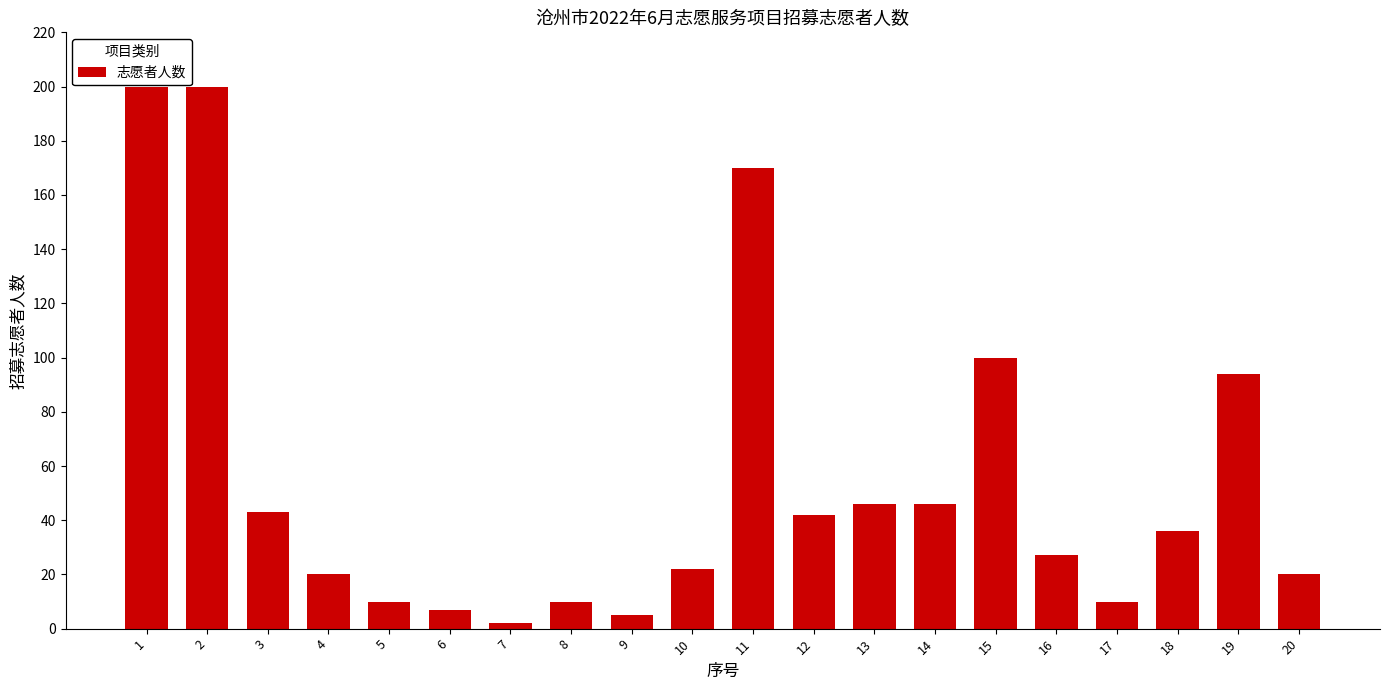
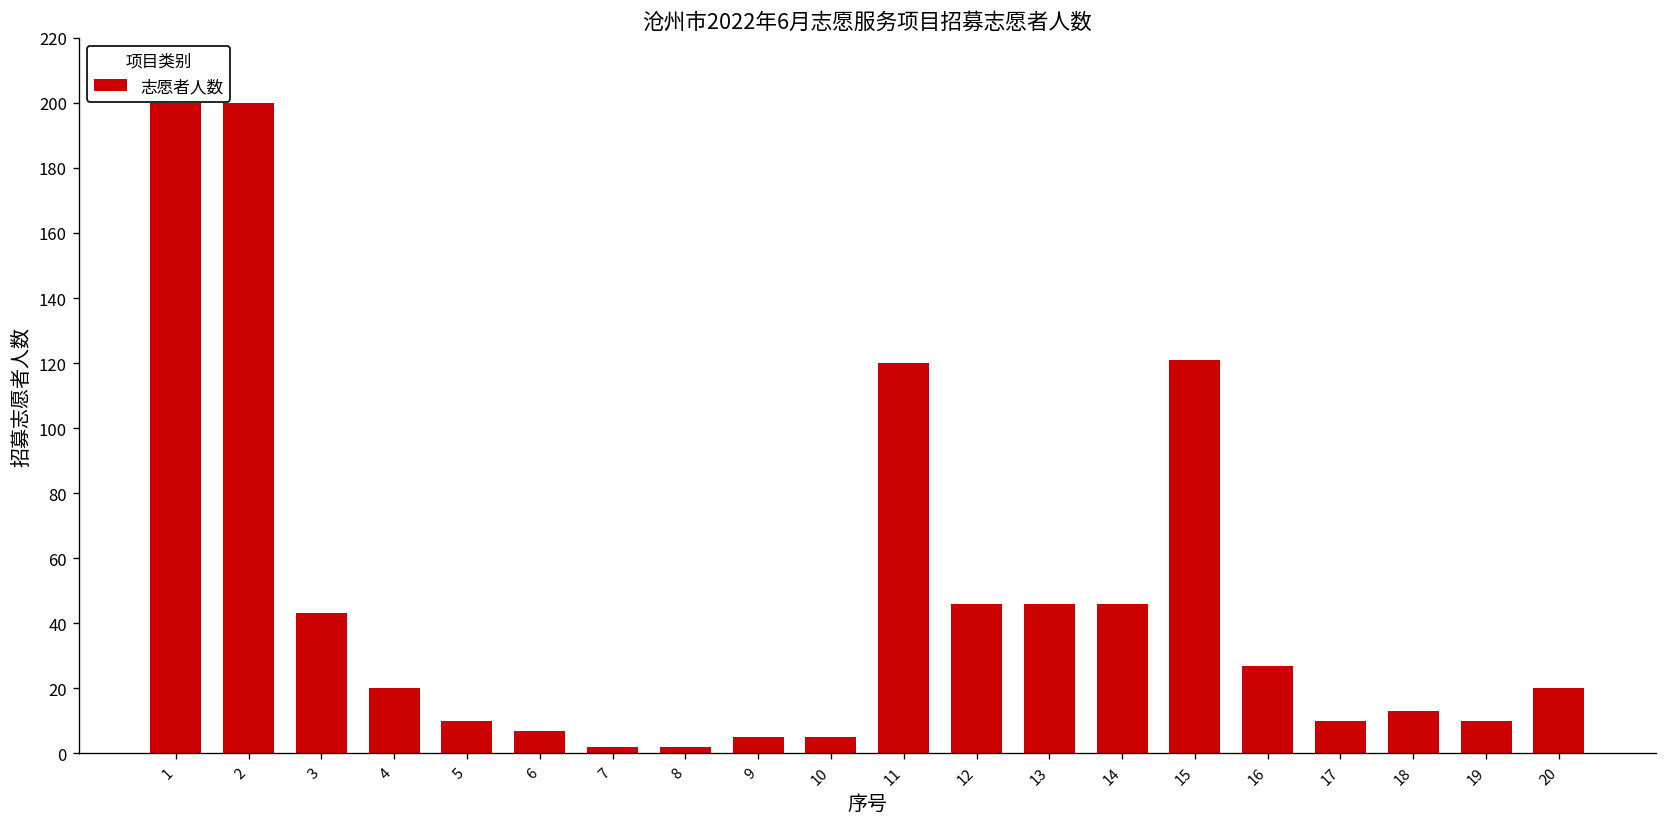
  {
    "1": 200,
    "2": 200,
    "3": 43,
    "4": 20,
    "5": 10,
    "6": 7,
    "7": 2,
-   "8": 10,
+   "8": 2,
    "9": 5,
-   "10": 22,
-   "11": 170,
-   "12": 42,
+   "10": 5,
+   "11": 120,
+   "12": 46,
    "13": 46,
    "14": 46,
-   "15": 100,
+   "15": 121,
    "16": 27,
    "17": 10,
-   "18": 36,
-   "19": 94,
+   "18": 13,
+   "19": 10,
    "20": 20
  }
